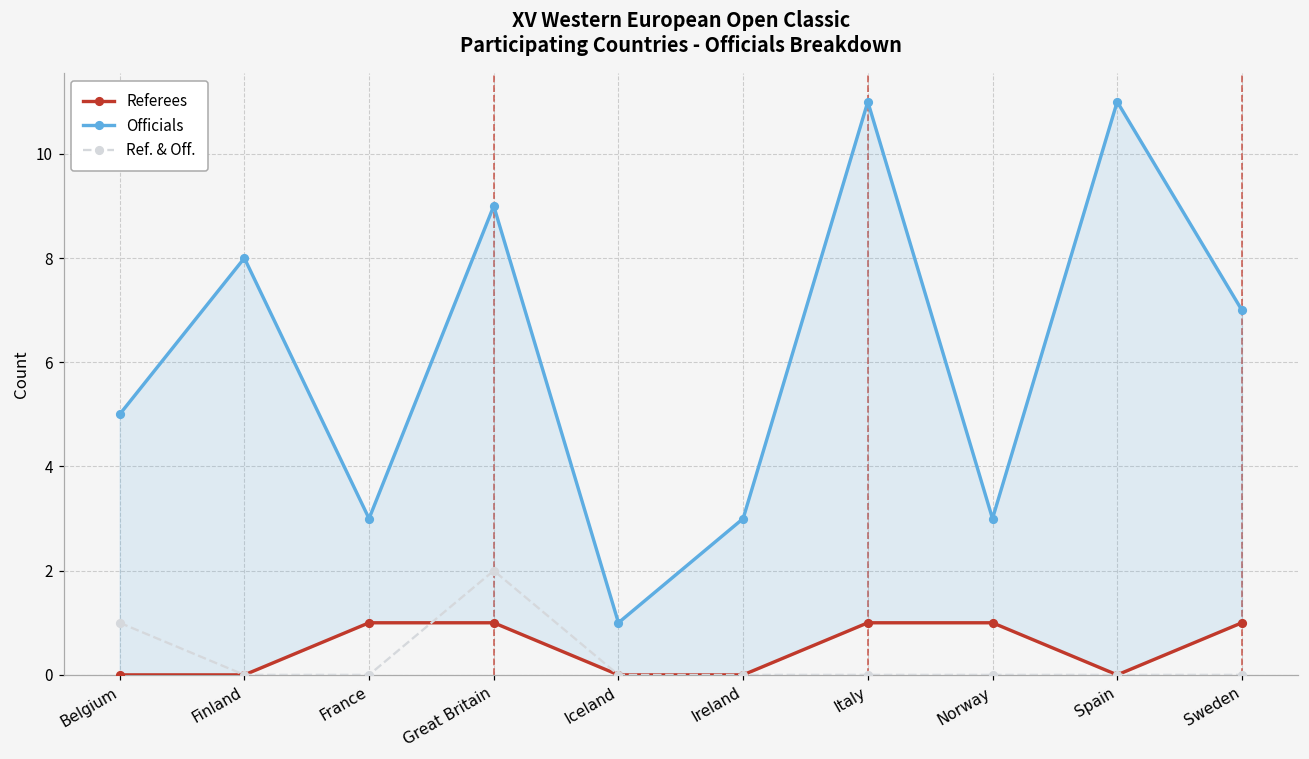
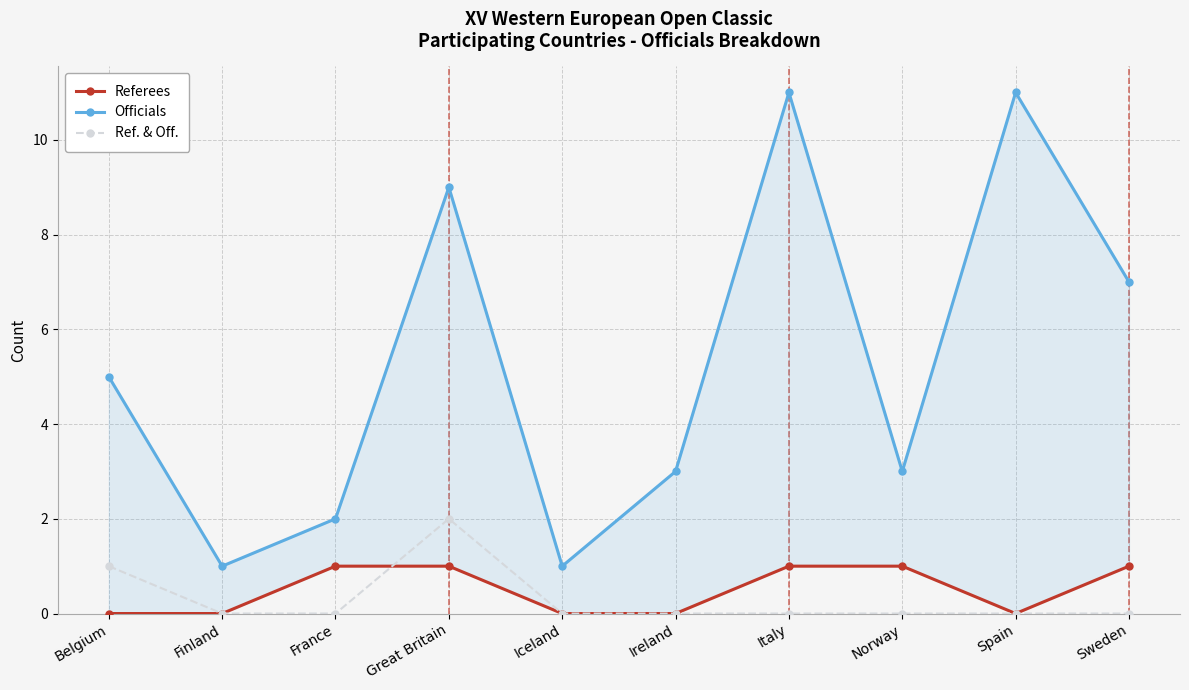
  {
    "Referees": {
      "Belgium": 0,
      "France": 1,
      "Great Britain": 1,
      "Italy": 1,
      "Norway": 1,
      "Sweden": 1
    },
    "Officials": {
      "Belgium": 5,
-     "Finland": 8,
-     "France": 3,
+     "Finland": 1,
+     "France": 2,
      "Great Britain": 9,
      "Iceland": 1,
      "Ireland": 3,
      "Italy": 11,
      "Norway": 3,
      "Spain": 11,
      "Sweden": 7
    },
    "Ref. & Off.": {
      "Belgium": 1,
      "France": 0,
      "Great Britain": 2,
      "Italy": 0,
      "Norway": 0,
      "Sweden": 0
    }
  }
